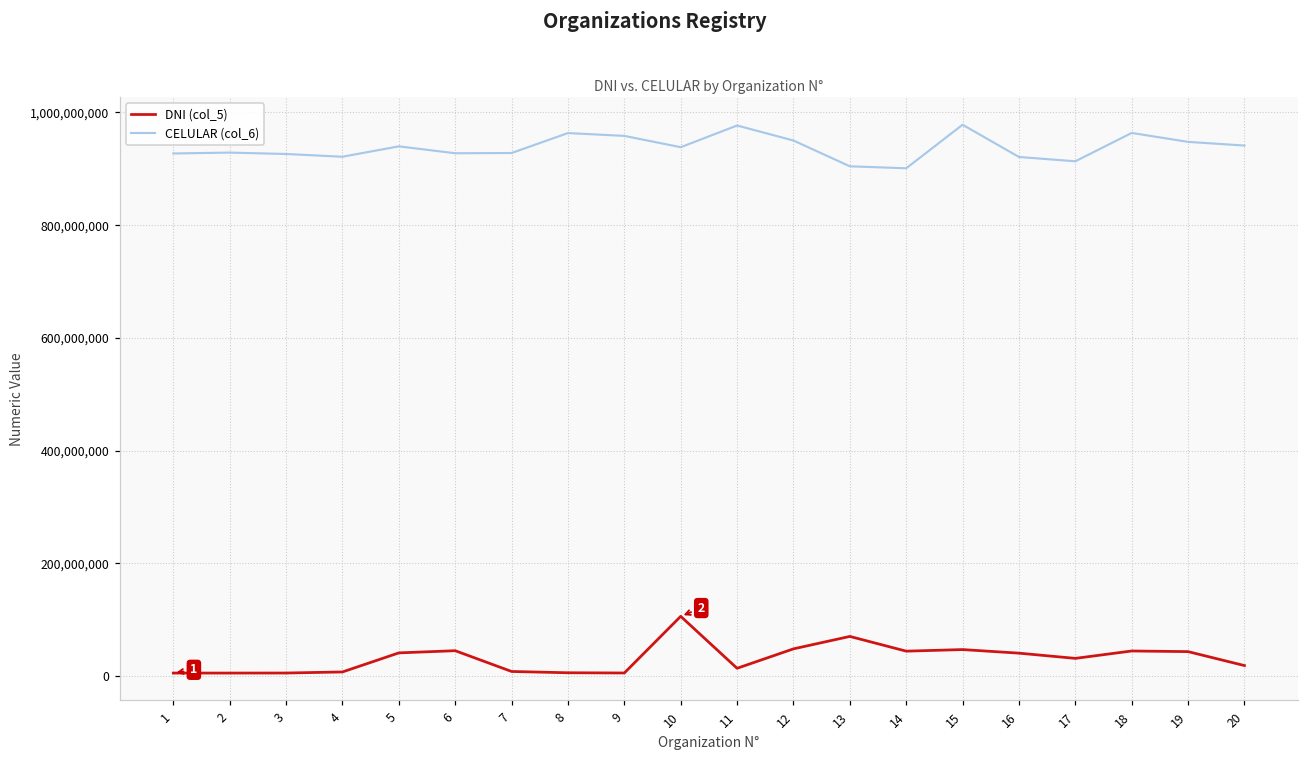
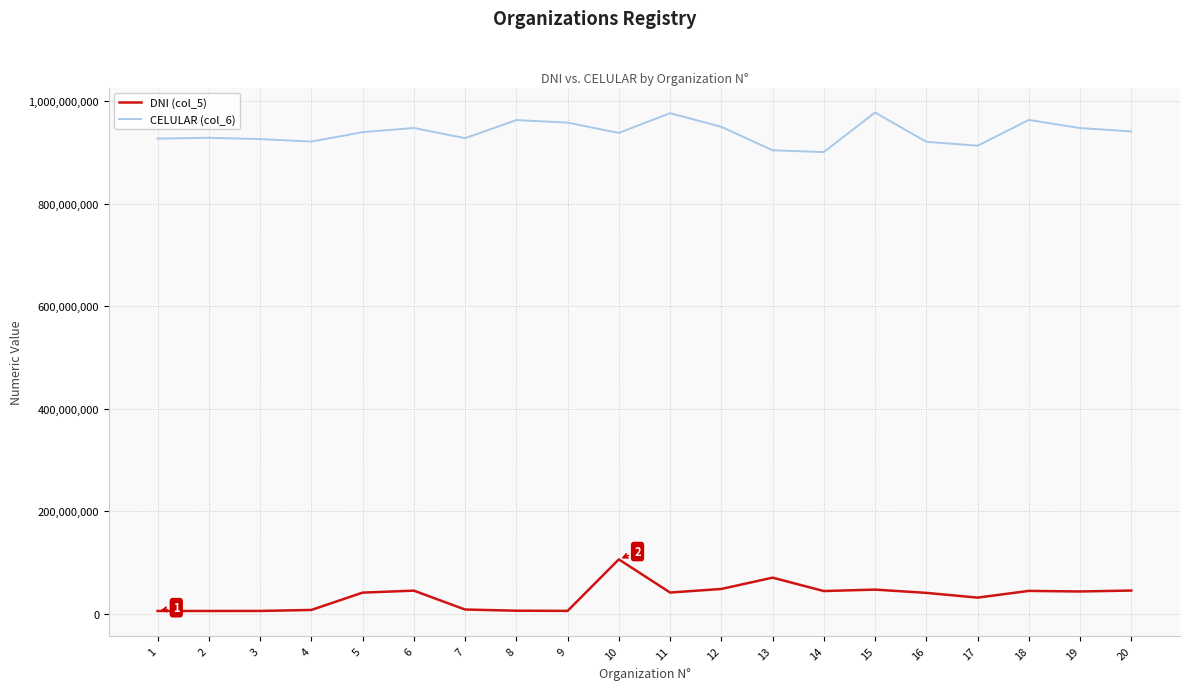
  {
    "DNI (col_5)": {
      "2": "10,000,000",
      "3": "10,000,000",
      "4": "10,000,000",
      "5": "40,000,000",
      "6": "40,000,000",
      "7": "10,000,000",
      "8": "10,000,000",
      "9": "10,000,000",
-     "11": "10,000,000",
+     "11": "40,000,000",
      "12": "50,000,000",
      "13": "70,000,000",
      "14": "40,000,000",
      "15": "50,000,000",
      "16": "40,000,000",
      "17": "30,000,000",
      "18": "40,000,000",
      "19": "40,000,000",
-     "20": "20,000,000"
+     "20": "50,000,000"
    },
    "CELULAR (col_6)": {
      "1": "930,000,000",
      "2": "930,000,000",
      "3": "930,000,000",
      "4": "920,000,000",
      "5": "940,000,000",
-     "6": "930,000,000",
+     "6": "950,000,000",
      "7": "930,000,000",
      "8": "960,000,000",
      "9": "960,000,000",
      "10": "940,000,000",
      "11": "980,000,000",
      "12": "950,000,000",
      "13": "900,000,000",
      "14": "900,000,000",
      "15": "980,000,000",
      "16": "920,000,000",
      "17": "910,000,000",
      "18": "960,000,000",
      "19": "950,000,000",
      "20": "940,000,000"
    }
  }
